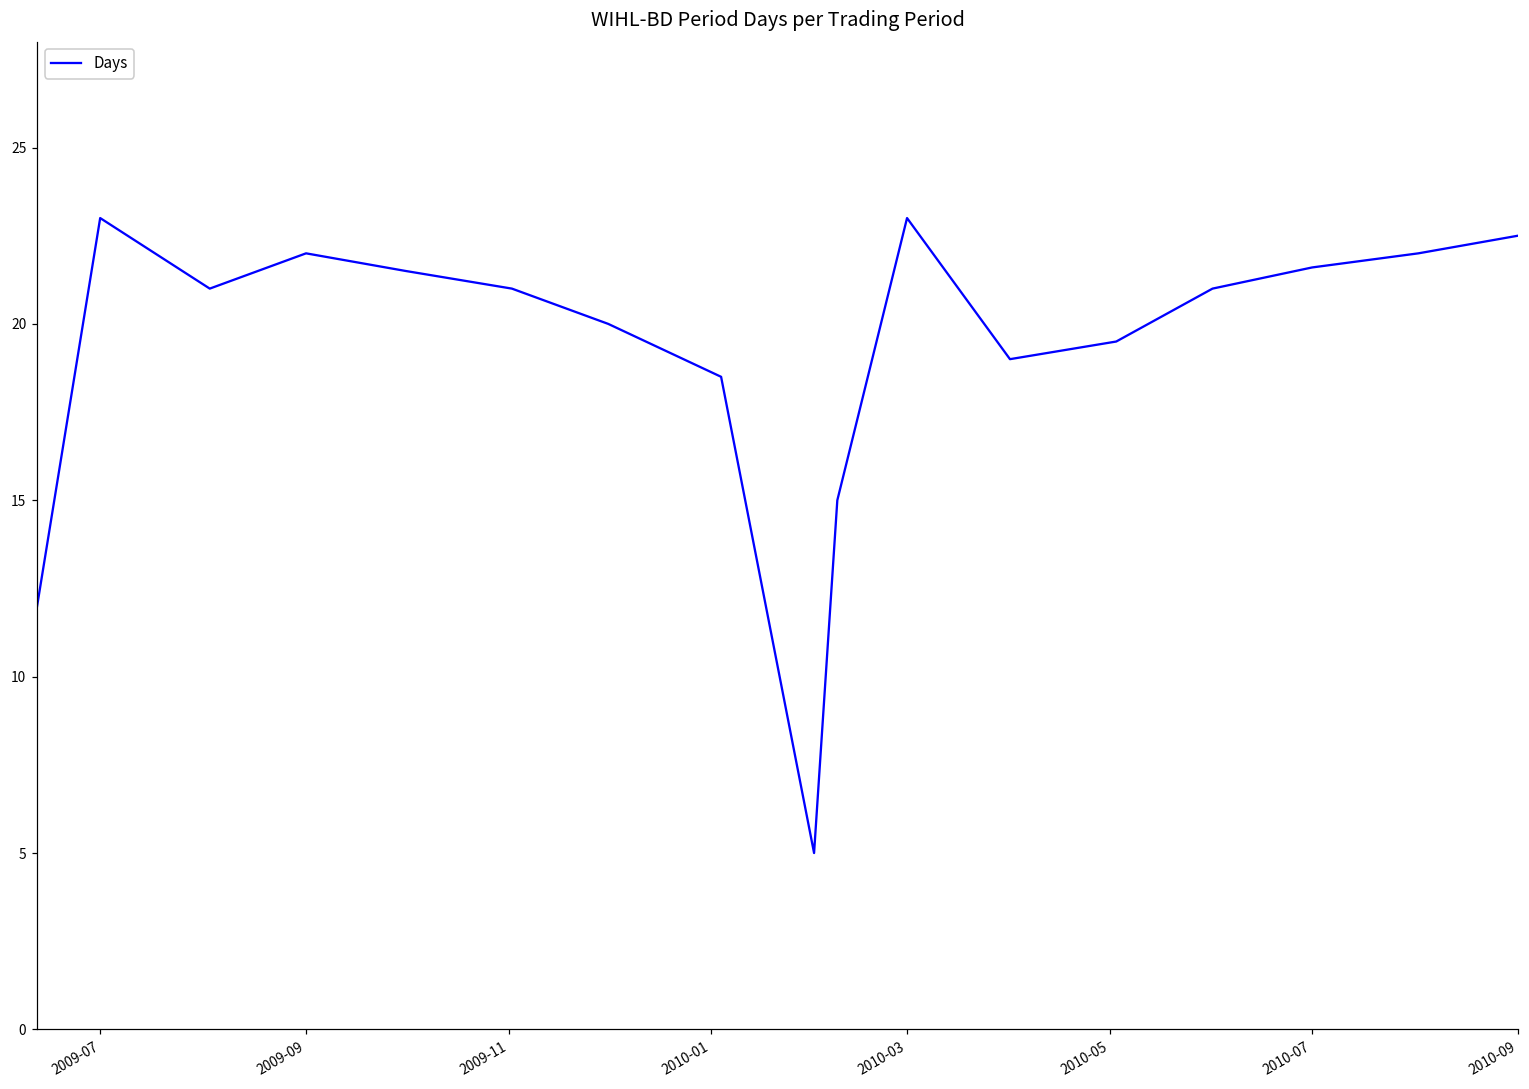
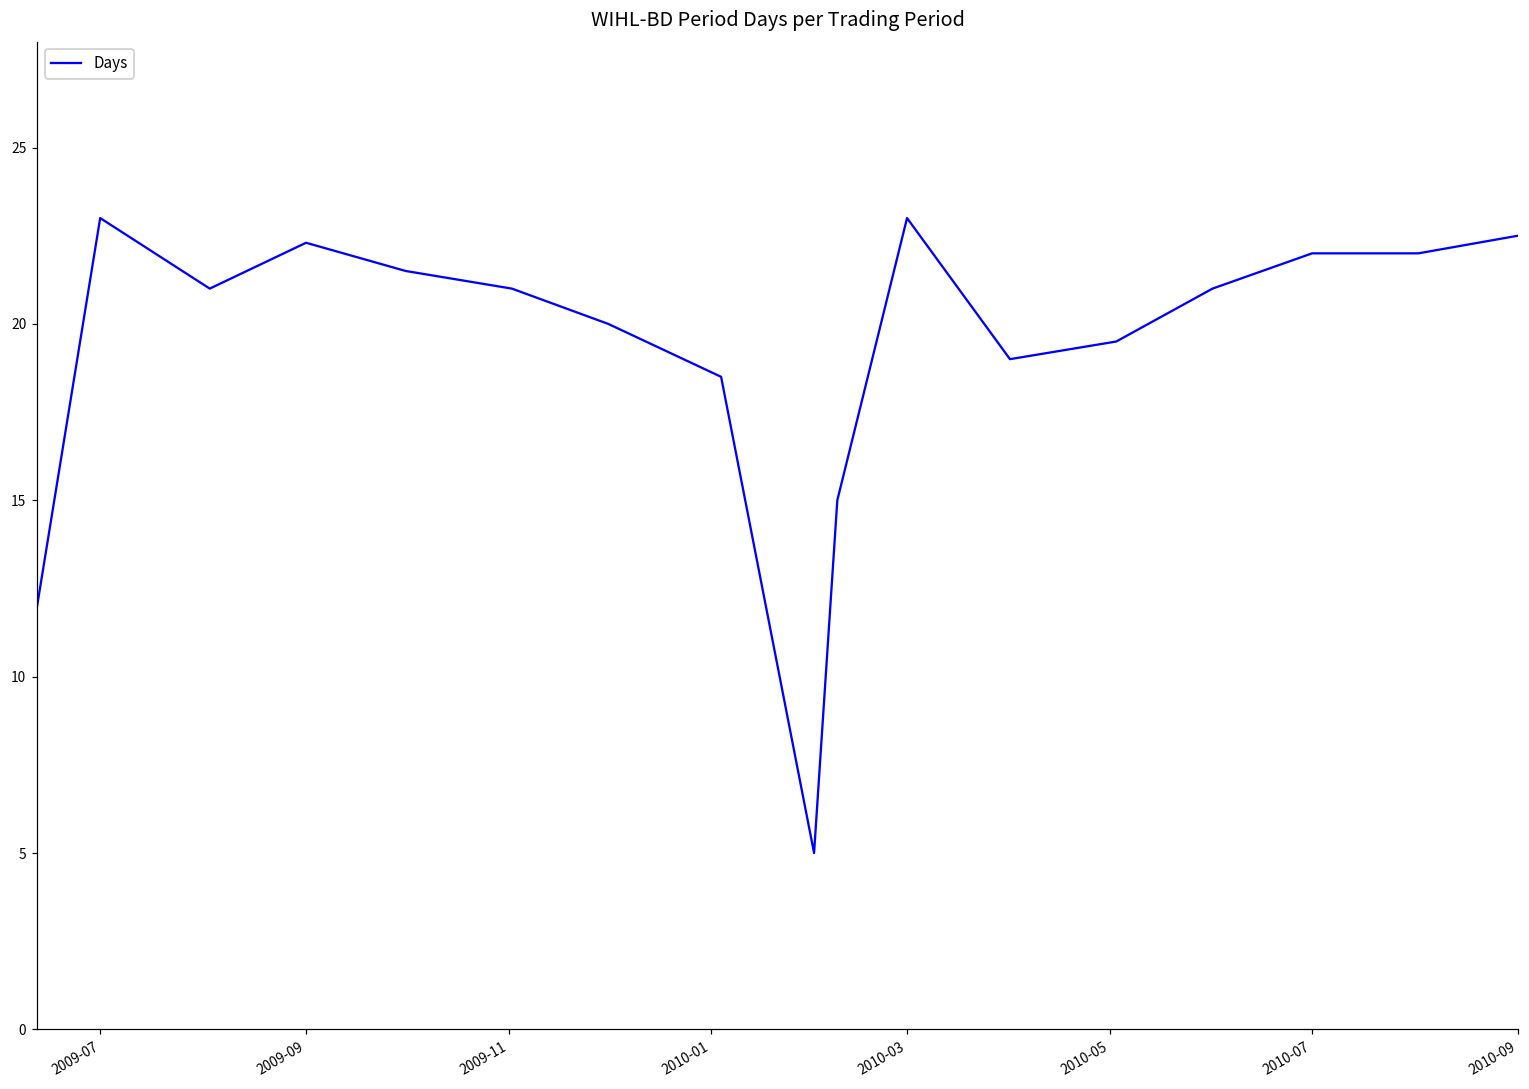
  {
    "2009-07": 23.0,
-   "2009-09": 22.0,
+   "2009-09": 22.3,
    "2010-03": 23.0,
-   "2010-07": 21.6,
+   "2010-07": 22.0,
    "2010-09": 22.5
  }
